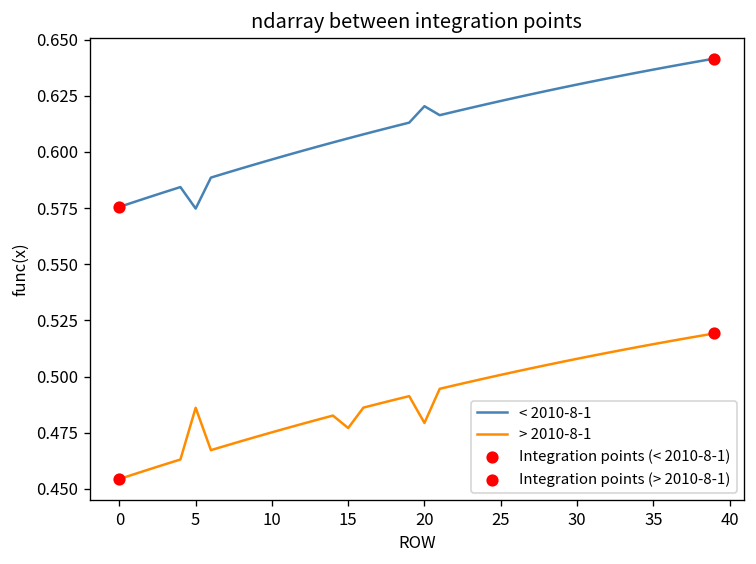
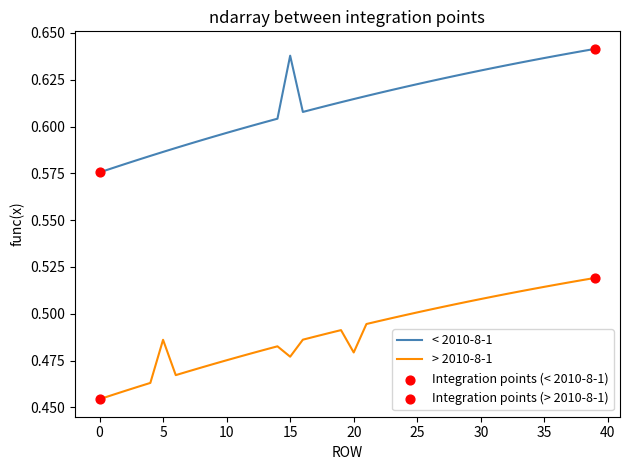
  {
    "< 2010-8-1": {
-     "5": 0.575,
+     "5": 0.586,
      "10": 0.597,
-     "15": 0.606,
-     "20": 0.620,
+     "15": 0.638,
+     "20": 0.615,
      "25": 0.623,
      "30": 0.630,
      "35": 0.637
    },
    "> 2010-8-1": {
      "5": 0.486,
      "10": 0.475,
      "15": 0.477,
      "20": 0.479,
      "25": 0.501,
      "30": 0.508,
      "35": 0.514
    }
  }
